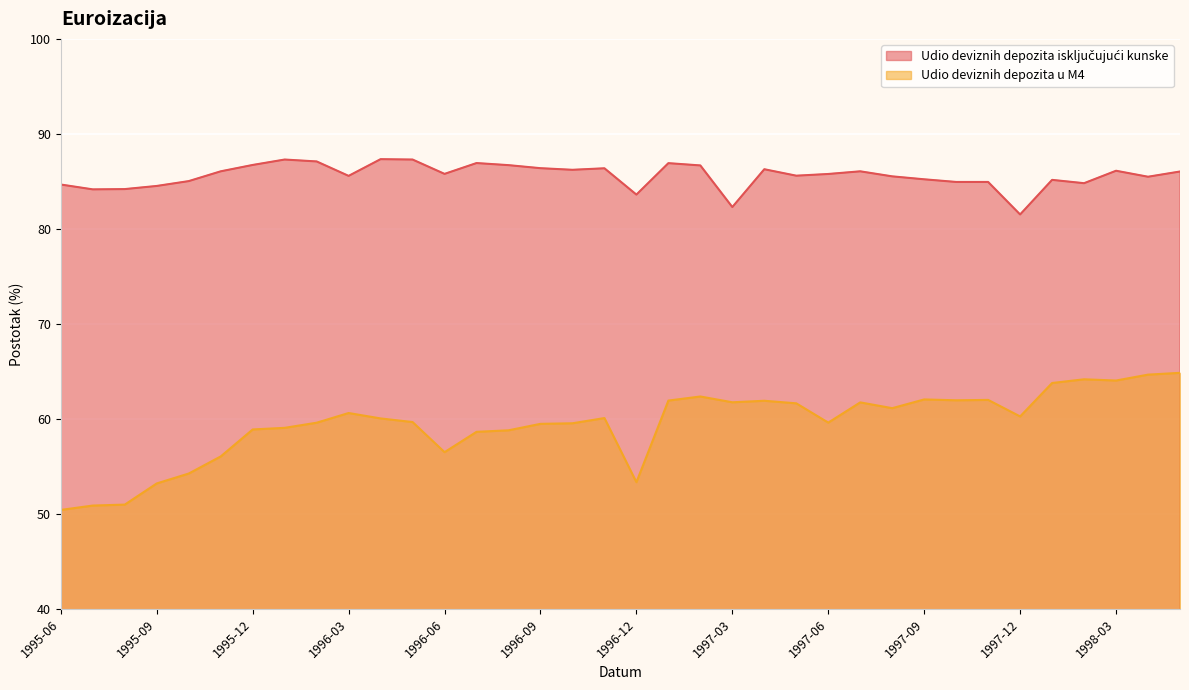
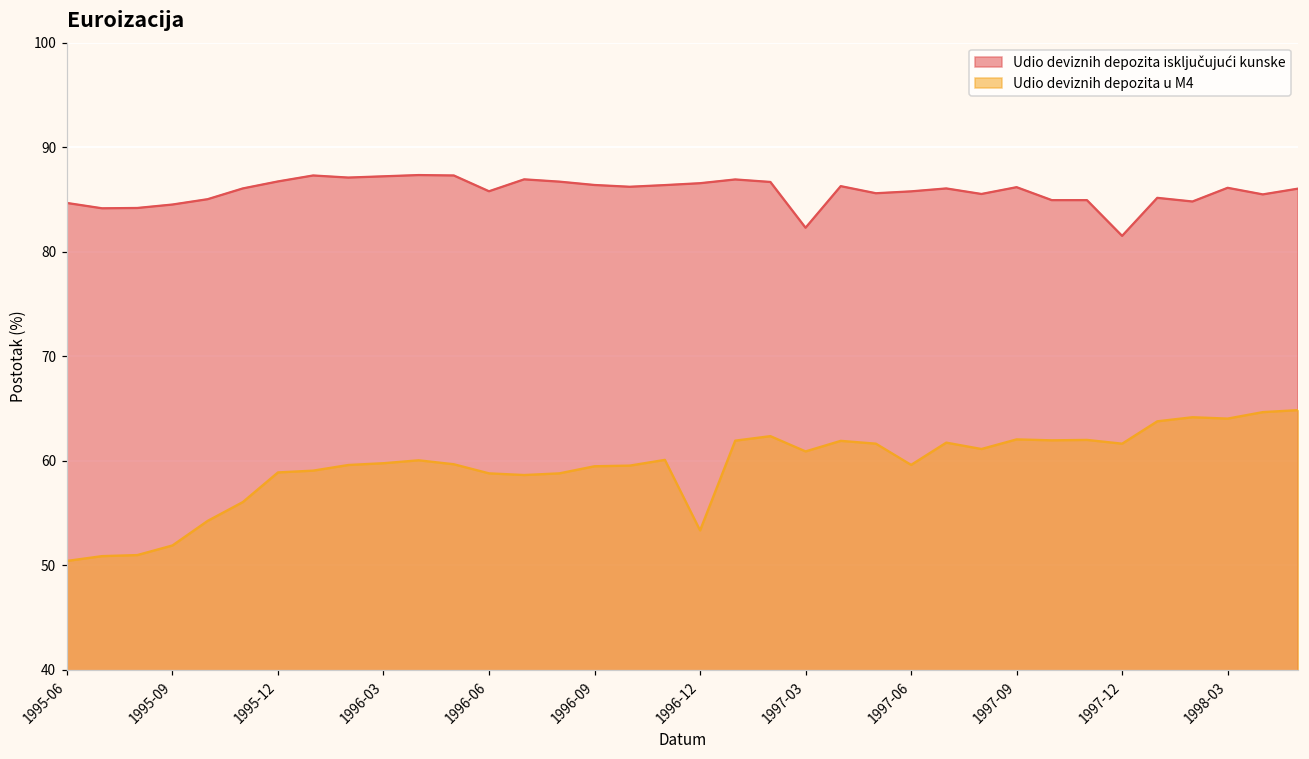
  {
    "Udio deviznih depozita isključujući kunske": {
      "1995-06": 85,
      "1995-09": 85,
      "1995-12": 87,
-     "1996-03": 86,
+     "1996-03": 87,
      "1996-06": 86,
      "1996-09": 86,
-     "1996-12": 84,
+     "1996-12": 87,
      "1997-03": 82,
      "1997-06": 86,
-     "1997-09": 85,
+     "1997-09": 86,
      "1997-12": 82,
      "1998-03": 86
    },
    "Udio deviznih depozita u M4": {
      "1995-06": 50,
-     "1995-09": 53,
+     "1995-09": 52,
      "1995-12": 59,
-     "1996-03": 61,
-     "1996-06": 57,
+     "1996-03": 60,
+     "1996-06": 59,
      "1996-09": 59,
      "1996-12": 53,
-     "1997-03": 62,
+     "1997-03": 61,
      "1997-06": 60,
      "1997-09": 62,
-     "1997-12": 60,
+     "1997-12": 62,
      "1998-03": 64
    }
  }
